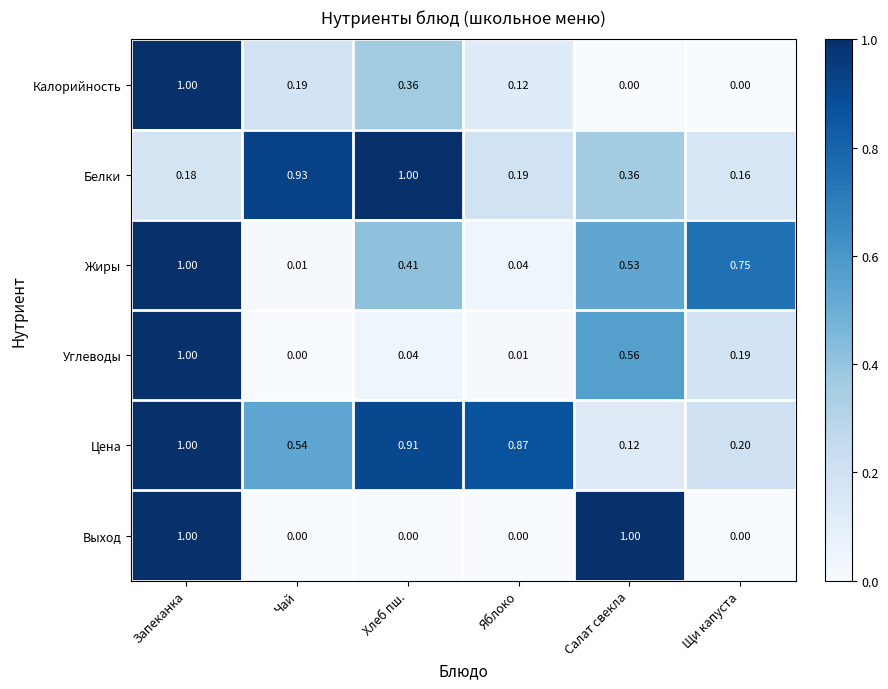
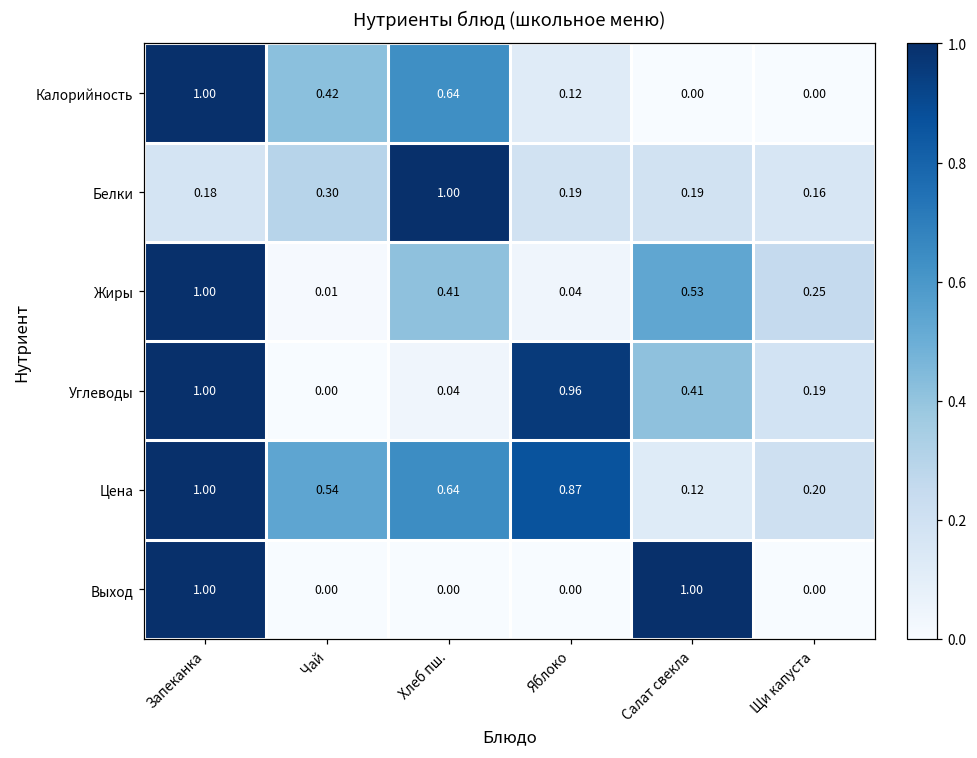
  {
    "Калорийность": {
      "Запеканка": 1.00,
-     "Чай": 0.19,
-     "Хлеб пш.": 0.36,
+     "Чай": 0.42,
+     "Хлеб пш.": 0.64,
      "Яблоко": 0.12,
      "Салат свекла": 0.00,
      "Щи капуста": 0.00
    },
    "Белки": {
      "Запеканка": 0.18,
-     "Чай": 0.93,
+     "Чай": 0.30,
      "Хлеб пш.": 1.00,
      "Яблоко": 0.19,
-     "Салат свекла": 0.36,
+     "Салат свекла": 0.19,
      "Щи капуста": 0.16
    },
    "Жиры": {
      "Запеканка": 1.00,
      "Чай": 0.01,
      "Хлеб пш.": 0.41,
      "Яблоко": 0.04,
      "Салат свекла": 0.53,
-     "Щи капуста": 0.75
+     "Щи капуста": 0.25
    },
    "Углеводы": {
      "Запеканка": 1.00,
      "Чай": 0.00,
      "Хлеб пш.": 0.04,
-     "Яблоко": 0.01,
-     "Салат свекла": 0.56,
+     "Яблоко": 0.96,
+     "Салат свекла": 0.41,
      "Щи капуста": 0.19
    },
    "Цена": {
      "Запеканка": 1.00,
      "Чай": 0.54,
-     "Хлеб пш.": 0.91,
+     "Хлеб пш.": 0.64,
      "Яблоко": 0.87,
      "Салат свекла": 0.12,
      "Щи капуста": 0.20
    },
    "Выход": {
      "Запеканка": 1.00,
      "Чай": 0.00,
      "Хлеб пш.": 0.00,
      "Яблоко": 0.00,
      "Салат свекла": 1.00,
      "Щи капуста": 0.00
    }
  }
